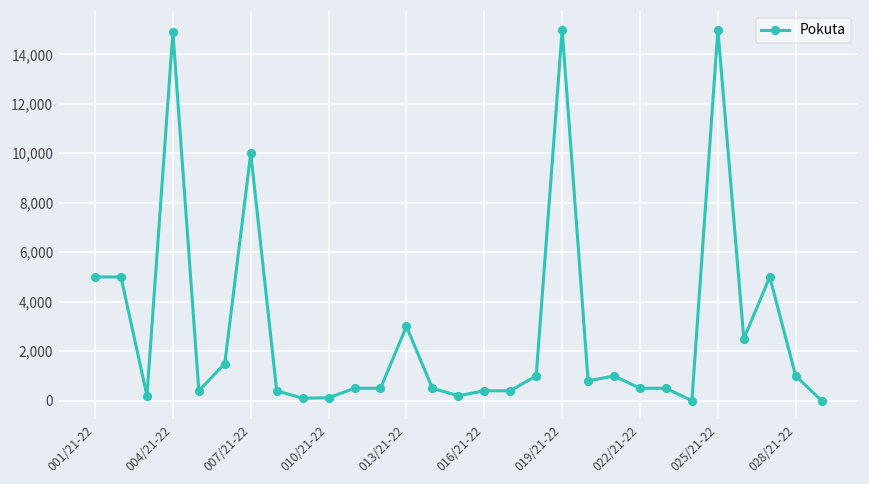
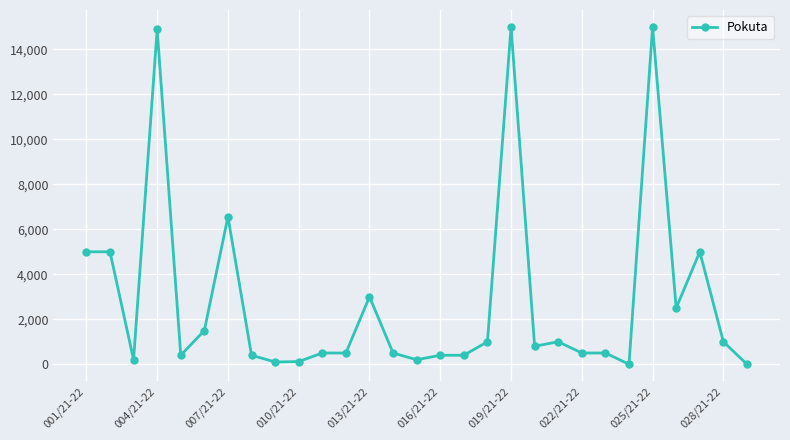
  {
    "001/21-22": "5,000",
    "004/21-22": "14,900",
-   "007/21-22": "10,000",
+   "007/21-22": "6,600",
    "010/21-22": "100",
    "013/21-22": "3,000",
    "016/21-22": "400",
    "019/21-22": "15,000",
    "022/21-22": "500",
    "025/21-22": "15,000",
    "028/21-22": "1,000"
  }
